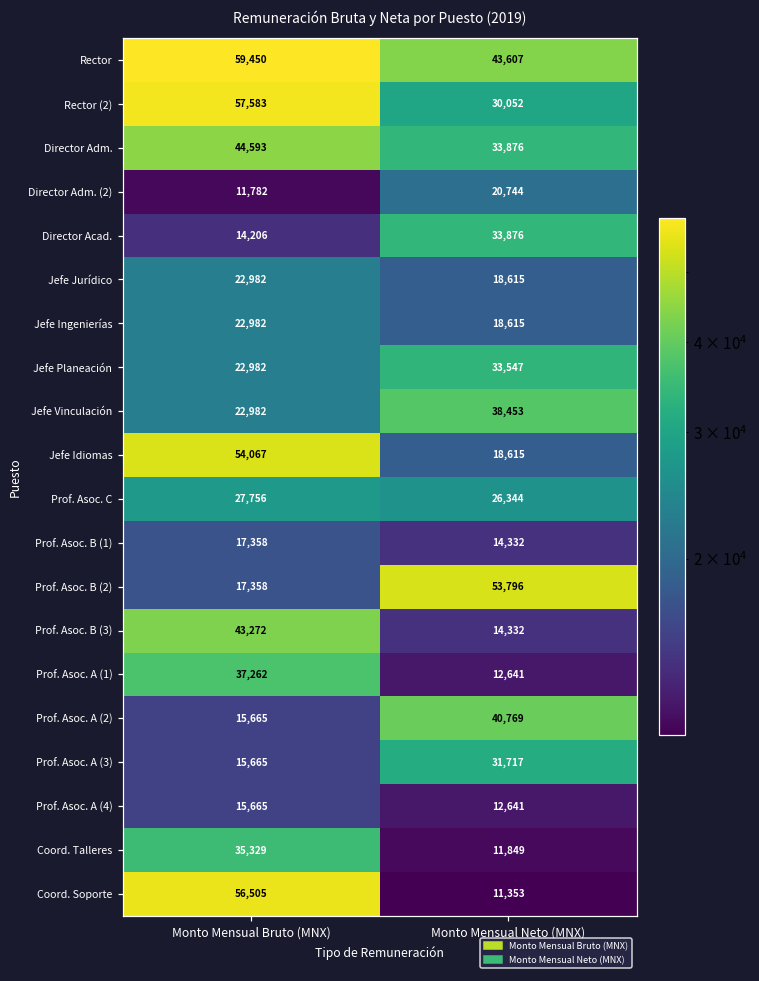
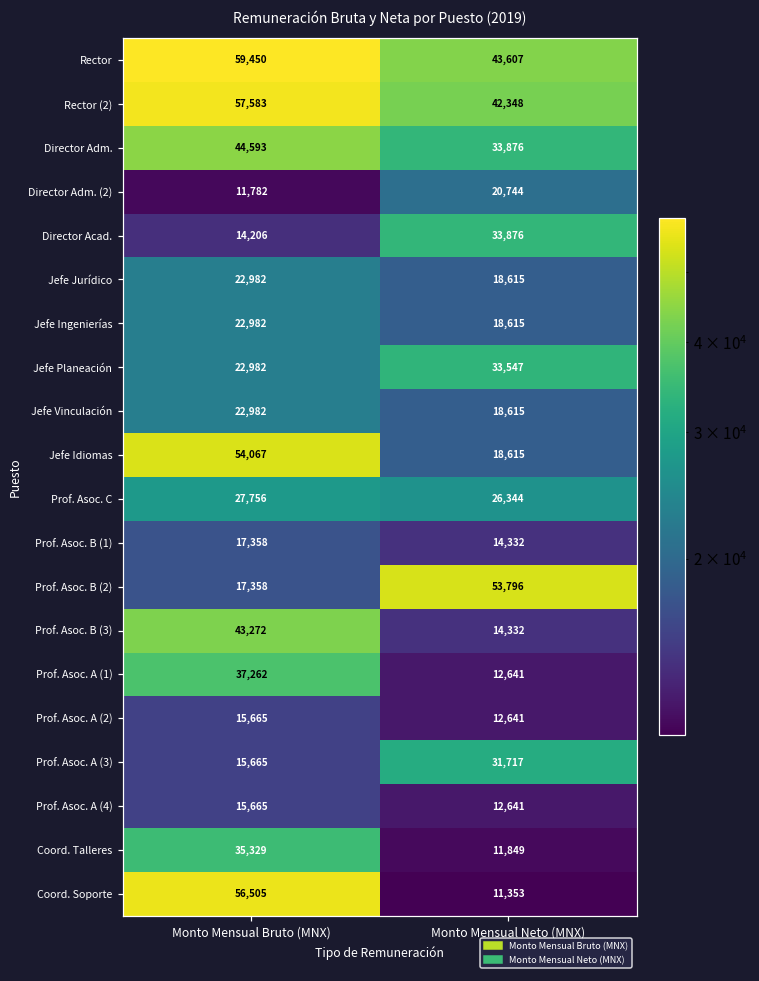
  {
    "Rector": {
      "Monto Mensual Bruto (MNX)": "59,450",
      "Monto Mensual Neto (MNX)": "43,607"
    },
    "Rector (2)": {
      "Monto Mensual Bruto (MNX)": "57,583",
-     "Monto Mensual Neto (MNX)": "30,052"
+     "Monto Mensual Neto (MNX)": "42,348"
    },
    "Director Adm.": {
      "Monto Mensual Bruto (MNX)": "44,593",
      "Monto Mensual Neto (MNX)": "33,876"
    },
    "Director Adm. (2)": {
      "Monto Mensual Bruto (MNX)": "11,782",
      "Monto Mensual Neto (MNX)": "20,744"
    },
    "Director Acad.": {
      "Monto Mensual Bruto (MNX)": "14,206",
      "Monto Mensual Neto (MNX)": "33,876"
    },
    "Jefe Jurídico": {
      "Monto Mensual Bruto (MNX)": "22,982",
      "Monto Mensual Neto (MNX)": "18,615"
    },
    "Jefe Ingenierías": {
      "Monto Mensual Bruto (MNX)": "22,982",
      "Monto Mensual Neto (MNX)": "18,615"
    },
    "Jefe Planeación": {
      "Monto Mensual Bruto (MNX)": "22,982",
      "Monto Mensual Neto (MNX)": "33,547"
    },
    "Jefe Vinculación": {
      "Monto Mensual Bruto (MNX)": "22,982",
-     "Monto Mensual Neto (MNX)": "38,453"
+     "Monto Mensual Neto (MNX)": "18,615"
    },
    "Jefe Idiomas": {
      "Monto Mensual Bruto (MNX)": "54,067",
      "Monto Mensual Neto (MNX)": "18,615"
    },
    "Prof. Asoc. C": {
      "Monto Mensual Bruto (MNX)": "27,756",
      "Monto Mensual Neto (MNX)": "26,344"
    },
    "Prof. Asoc. B (1)": {
      "Monto Mensual Bruto (MNX)": "17,358",
      "Monto Mensual Neto (MNX)": "14,332"
    },
    "Prof. Asoc. B (2)": {
      "Monto Mensual Bruto (MNX)": "17,358",
      "Monto Mensual Neto (MNX)": "53,796"
    },
    "Prof. Asoc. B (3)": {
      "Monto Mensual Bruto (MNX)": "43,272",
      "Monto Mensual Neto (MNX)": "14,332"
    },
    "Prof. Asoc. A (1)": {
      "Monto Mensual Bruto (MNX)": "37,262",
      "Monto Mensual Neto (MNX)": "12,641"
    },
    "Prof. Asoc. A (2)": {
      "Monto Mensual Bruto (MNX)": "15,665",
-     "Monto Mensual Neto (MNX)": "40,769"
+     "Monto Mensual Neto (MNX)": "12,641"
    },
    "Prof. Asoc. A (3)": {
      "Monto Mensual Bruto (MNX)": "15,665",
      "Monto Mensual Neto (MNX)": "31,717"
    },
    "Prof. Asoc. A (4)": {
      "Monto Mensual Bruto (MNX)": "15,665",
      "Monto Mensual Neto (MNX)": "12,641"
    },
    "Coord. Talleres": {
      "Monto Mensual Bruto (MNX)": "35,329",
      "Monto Mensual Neto (MNX)": "11,849"
    },
    "Coord. Soporte": {
      "Monto Mensual Bruto (MNX)": "56,505",
      "Monto Mensual Neto (MNX)": "11,353"
    }
  }
